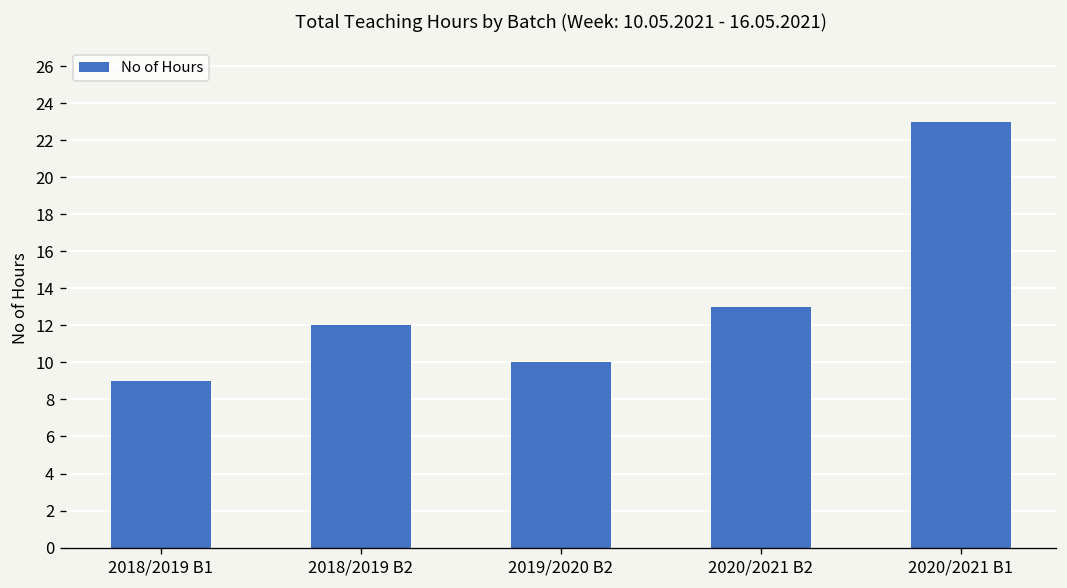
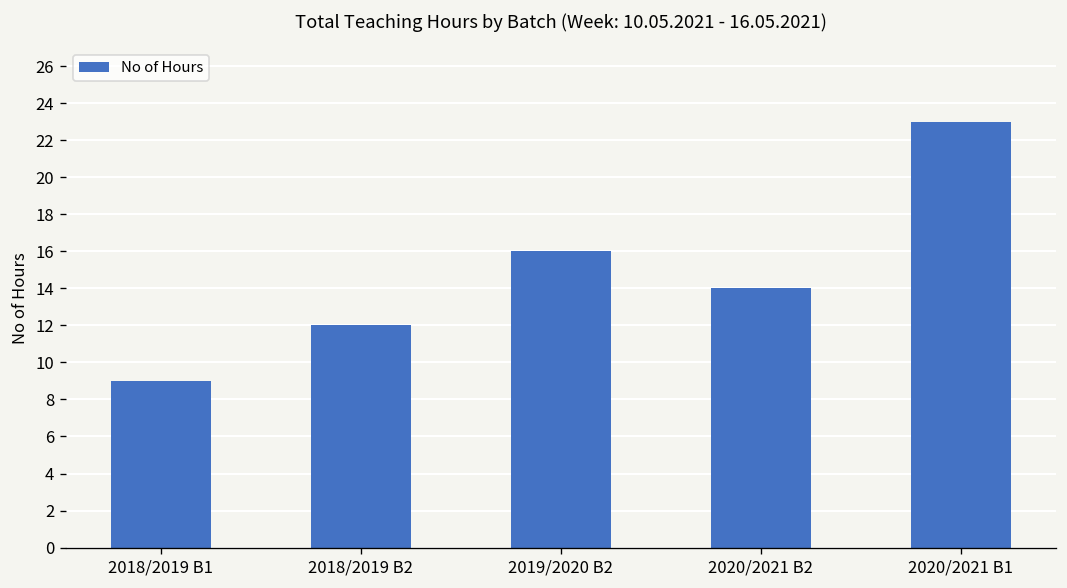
  {
    "2018/2019 B1": 9,
    "2018/2019 B2": 12,
-   "2019/2020 B2": 10,
-   "2020/2021 B2": 13,
+   "2019/2020 B2": 16,
+   "2020/2021 B2": 14,
    "2020/2021 B1": 23
  }
